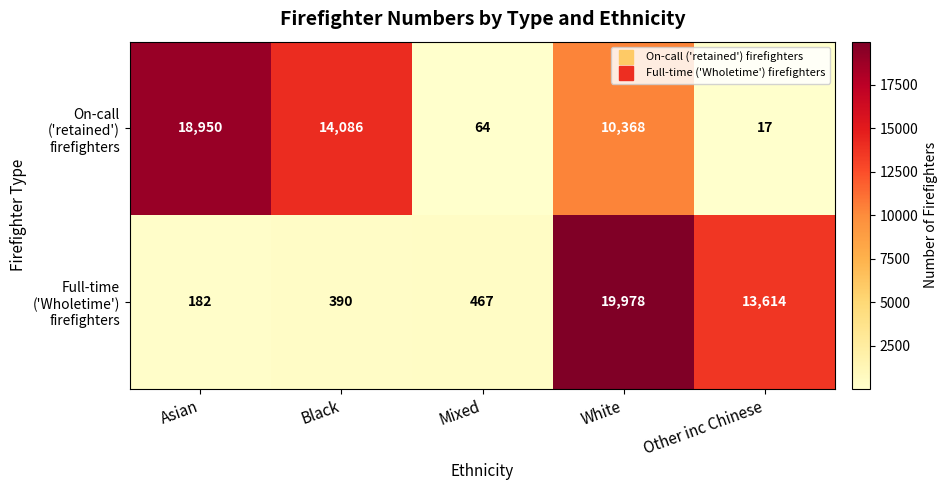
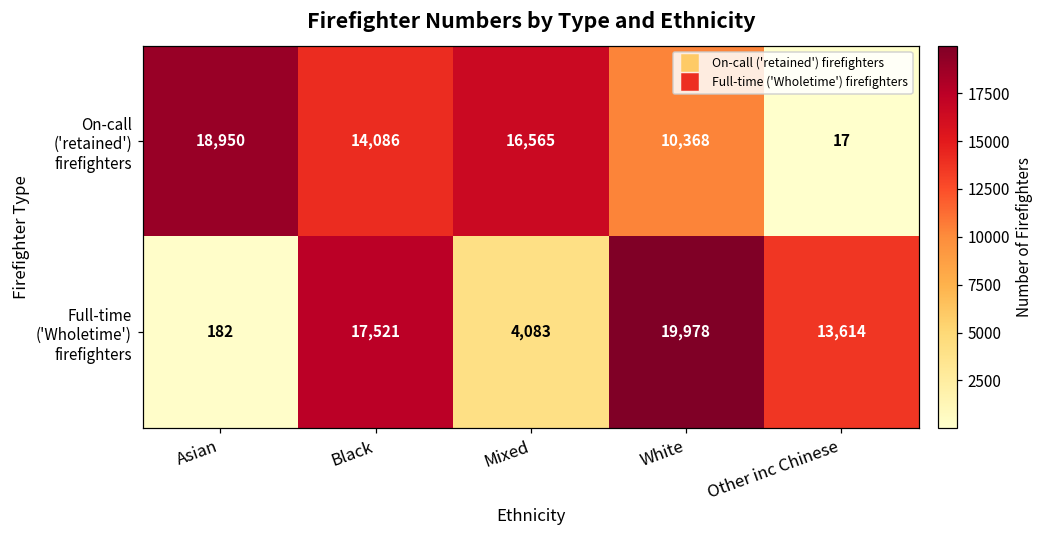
  {
    "On-call ('retained') firefighters": {
      "Asian": "18,950",
      "Black": "14,086",
-     "Mixed": "64",
+     "Mixed": "16,565",
      "White": "10,368",
      "Other inc Chinese": "17"
    },
    "Full-time ('Wholetime') firefighters": {
      "Asian": "182",
-     "Black": "390",
-     "Mixed": "467",
+     "Black": "17,521",
+     "Mixed": "4,083",
      "White": "19,978",
      "Other inc Chinese": "13,614"
    }
  }
